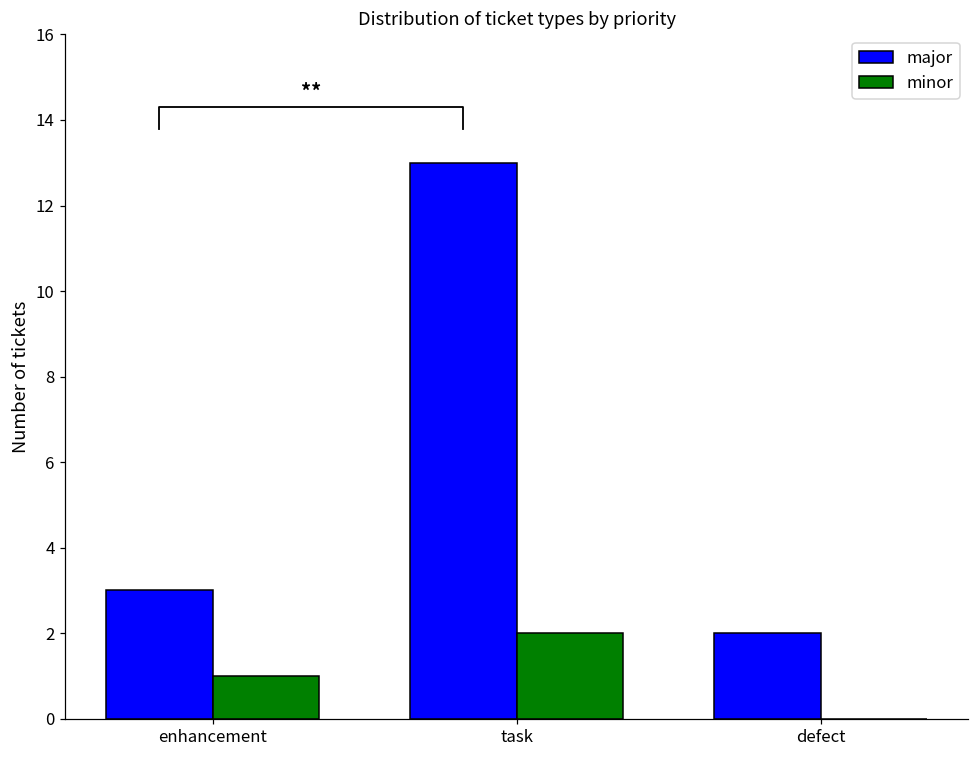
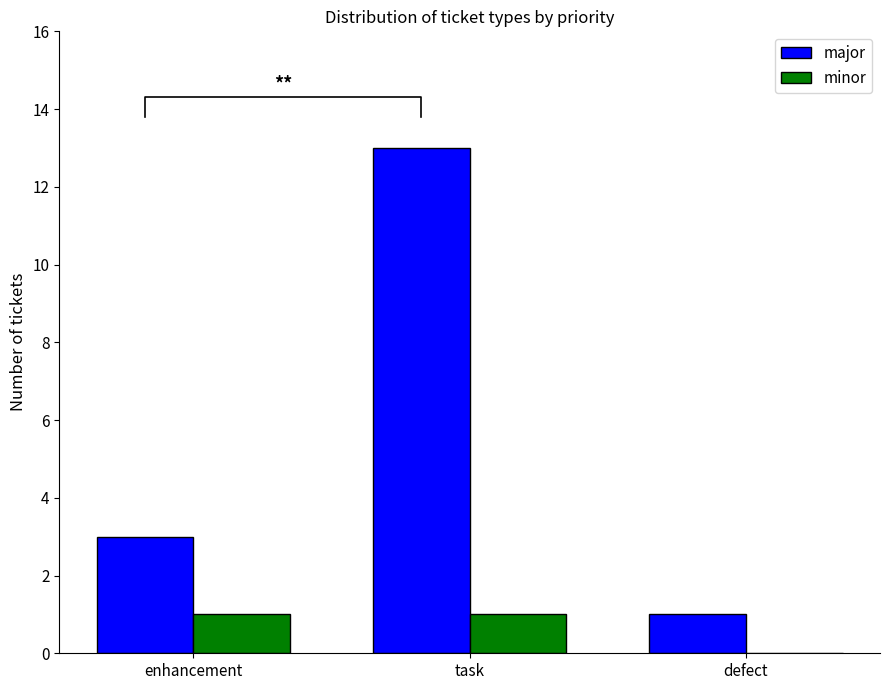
  {
    "major": {
      "enhancement": 3,
      "task": 13,
-     "defect": 2
+     "defect": 1
    },
    "minor": {
      "enhancement": 1,
-     "task": 2,
+     "task": 1,
      "defect": 0
    }
  }
